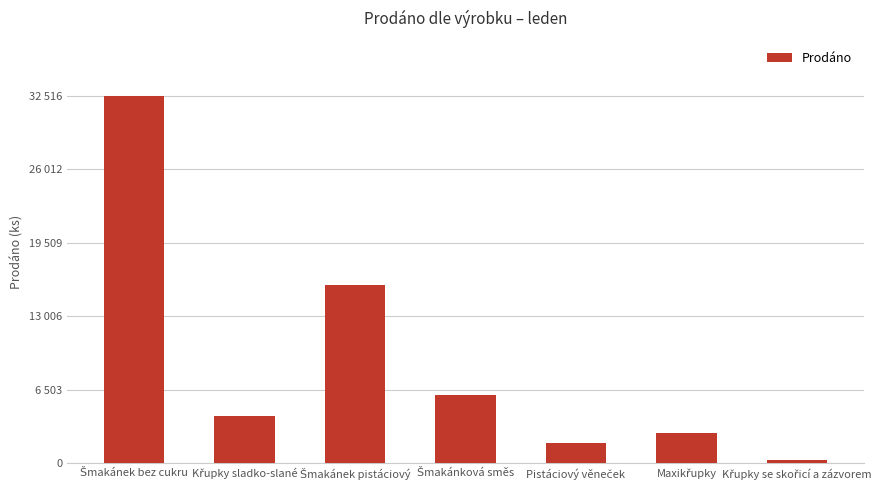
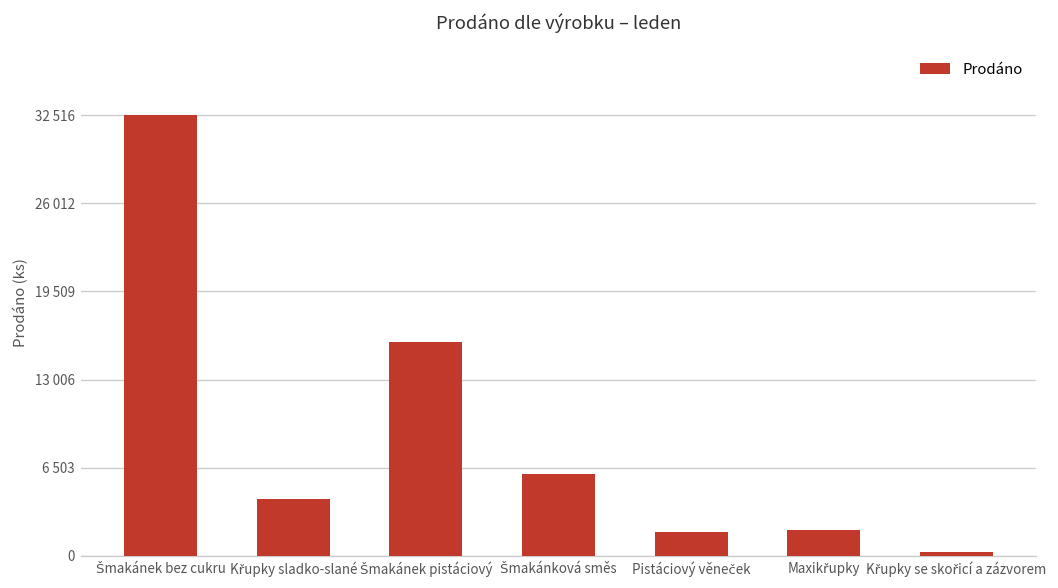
  {
    "Šmakánek bez cukru": 32500,
    "Křupky sladko-slané": 4200,
    "Šmakánek pistáciový": 15800,
    "Šmakánková směs": 6000,
    "Pistáciový věneček": 1800,
-   "Maxikřupky": 2700,
+   "Maxikřupky": 1900,
    "Křupky se skořicí a zázvorem": 300
  }
